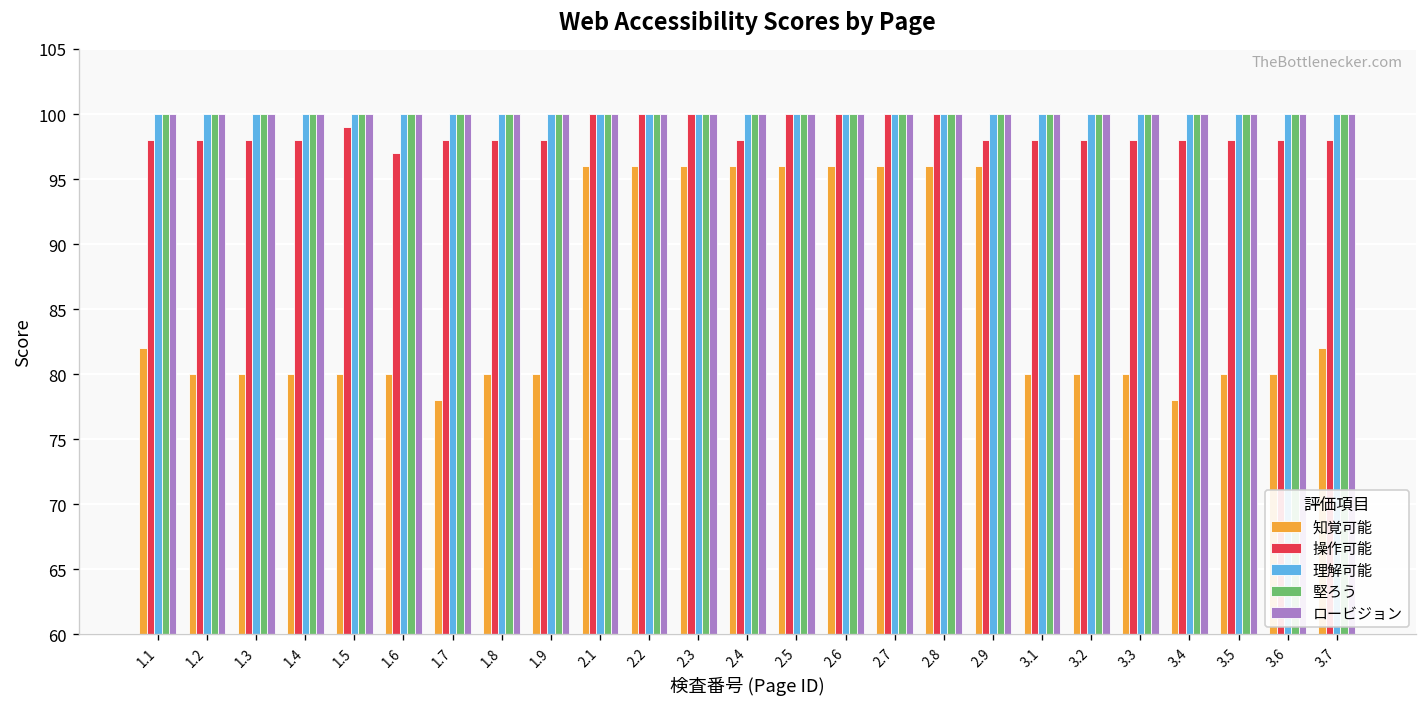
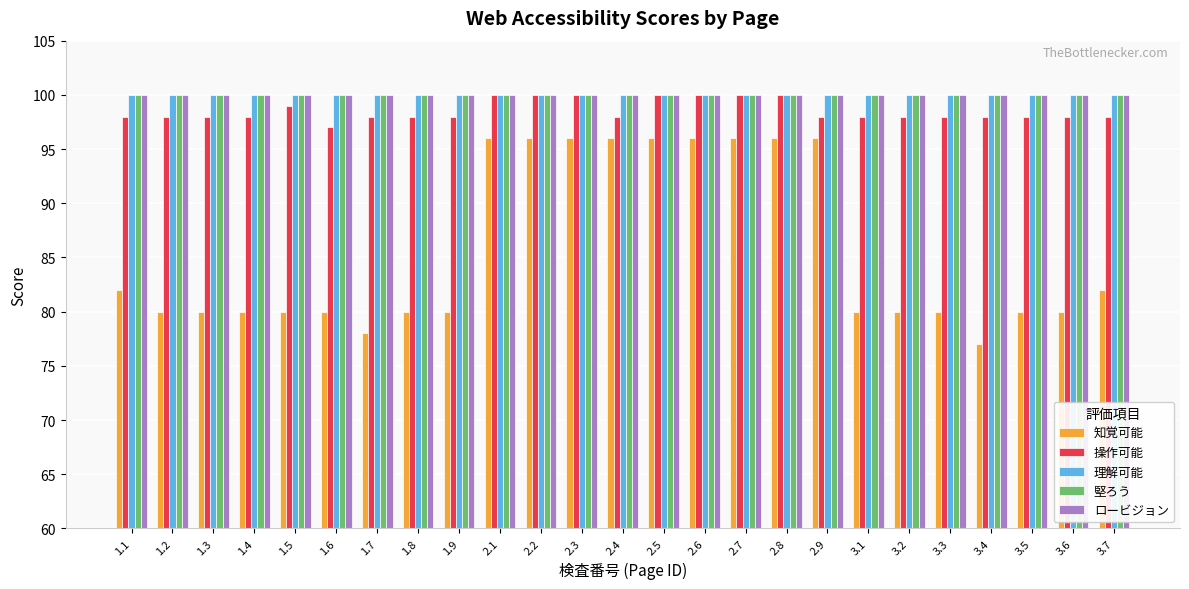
  {
    "知覚可能": {
      "1.1": 82,
      "1.2": 80,
      "1.3": 80,
      "1.4": 80,
      "1.5": 80,
      "1.6": 80,
      "1.7": 78,
      "1.8": 80,
      "1.9": 80,
      "2.1": 96,
      "2.2": 96,
      "2.3": 96,
      "2.4": 96,
      "2.5": 96,
      "2.6": 96,
      "2.7": 96,
      "2.8": 96,
      "2.9": 96,
      "3.1": 80,
      "3.2": 80,
      "3.3": 80,
-     "3.4": 78,
+     "3.4": 77,
      "3.5": 80,
      "3.6": 80,
      "3.7": 82
    },
    "操作可能": {
      "1.1": 98,
      "1.2": 98,
      "1.3": 98,
      "1.4": 98,
      "1.5": 99,
      "1.6": 97,
      "1.7": 98,
      "1.8": 98,
      "1.9": 98,
      "2.1": 100,
      "2.2": 100,
      "2.3": 100,
      "2.4": 98,
      "2.5": 100,
      "2.6": 100,
      "2.7": 100,
      "2.8": 100,
      "2.9": 98,
      "3.1": 98,
      "3.2": 98,
      "3.3": 98,
      "3.4": 98,
      "3.5": 98,
      "3.6": 98,
      "3.7": 98
    },
    "理解可能": {
      "1.1": 100,
      "1.2": 100,
      "1.3": 100,
      "1.4": 100,
      "1.5": 100,
      "1.6": 100,
      "1.7": 100,
      "1.8": 100,
      "1.9": 100,
      "2.1": 100,
      "2.2": 100,
      "2.3": 100,
      "2.4": 100,
      "2.5": 100,
      "2.6": 100,
      "2.7": 100,
      "2.8": 100,
      "2.9": 100,
      "3.1": 100,
      "3.2": 100,
      "3.3": 100,
      "3.4": 100,
      "3.5": 100,
      "3.6": 100,
      "3.7": 100
    },
    "堅ろう": {
      "1.1": 100,
      "1.2": 100,
      "1.3": 100,
      "1.4": 100,
      "1.5": 100,
      "1.6": 100,
      "1.7": 100,
      "1.8": 100,
      "1.9": 100,
      "2.1": 100,
      "2.2": 100,
      "2.3": 100,
      "2.4": 100,
      "2.5": 100,
      "2.6": 100,
      "2.7": 100,
      "2.8": 100,
      "2.9": 100,
      "3.1": 100,
      "3.2": 100,
      "3.3": 100,
      "3.4": 100,
      "3.5": 100,
      "3.6": 100,
      "3.7": 100
    },
    "ロービジョン": {
      "1.1": 100,
      "1.2": 100,
      "1.3": 100,
      "1.4": 100,
      "1.5": 100,
      "1.6": 100,
      "1.7": 100,
      "1.8": 100,
      "1.9": 100,
      "2.1": 100,
      "2.2": 100,
      "2.3": 100,
      "2.4": 100,
      "2.5": 100,
      "2.6": 100,
      "2.7": 100,
      "2.8": 100,
      "2.9": 100,
      "3.1": 100,
      "3.2": 100,
      "3.3": 100,
      "3.4": 100,
      "3.5": 100,
      "3.6": 100,
      "3.7": 100
    }
  }
